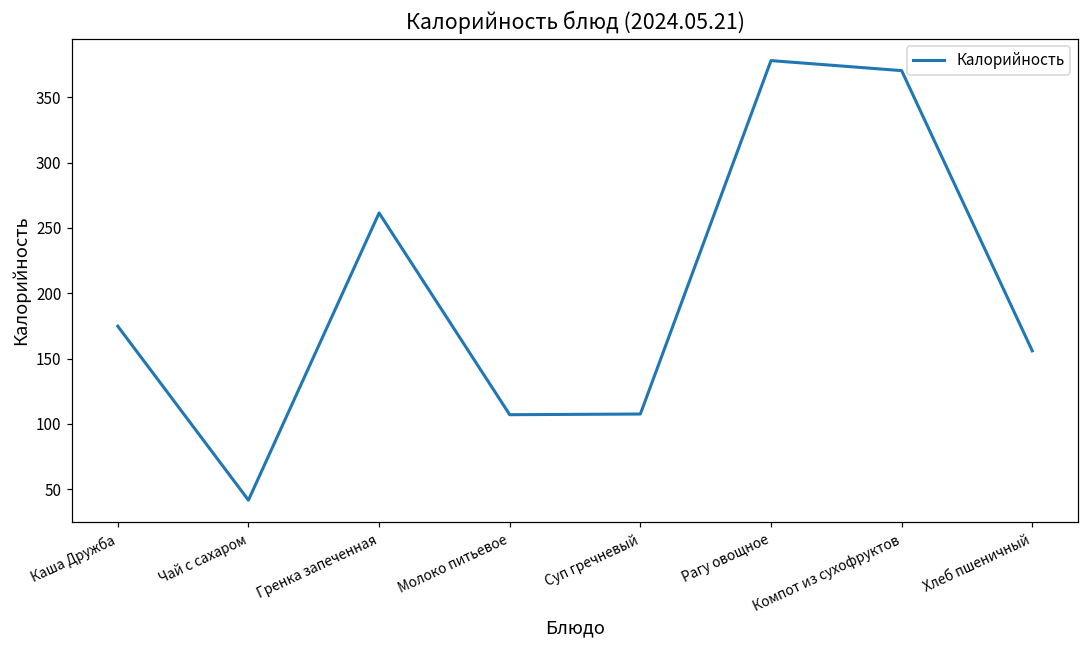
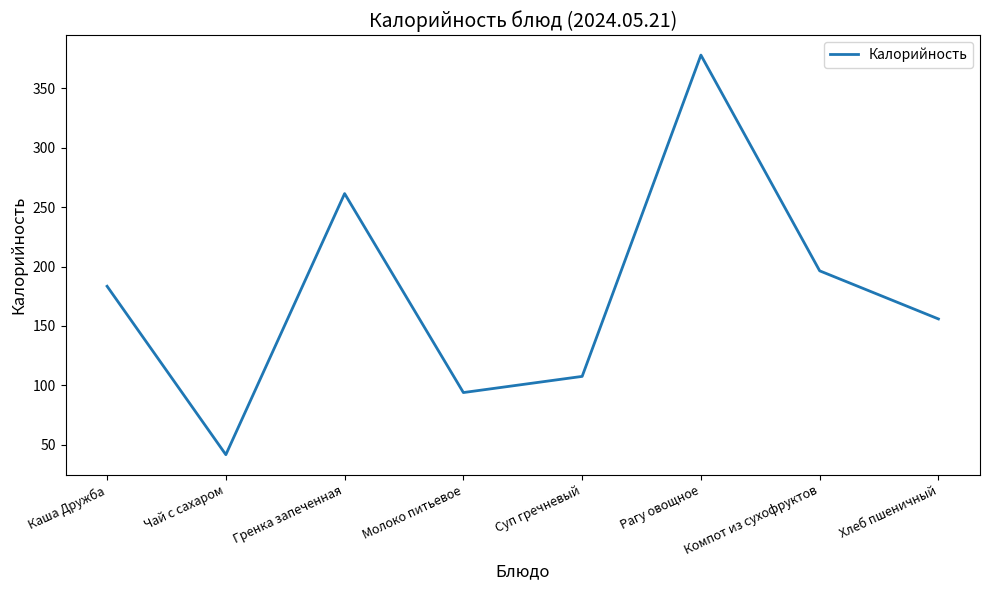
  {
-   "Каша Дружба": 175,
+   "Каша Дружба": 183,
    "Чай с сахаром": 42,
    "Гренка запеченная": 261,
-   "Молоко питьевое": 107,
+   "Молоко питьевое": 94,
    "Суп гречневый": 108,
    "Рагу овощное": 378,
-   "Компот из сухофруктов": 370,
+   "Компот из сухофруктов": 196,
    "Хлеб пшеничный": 156
  }
